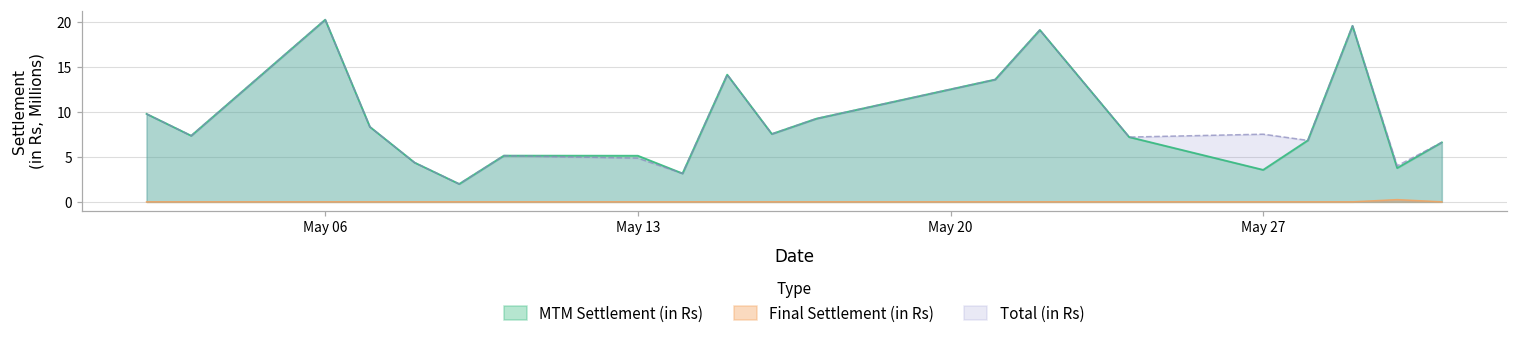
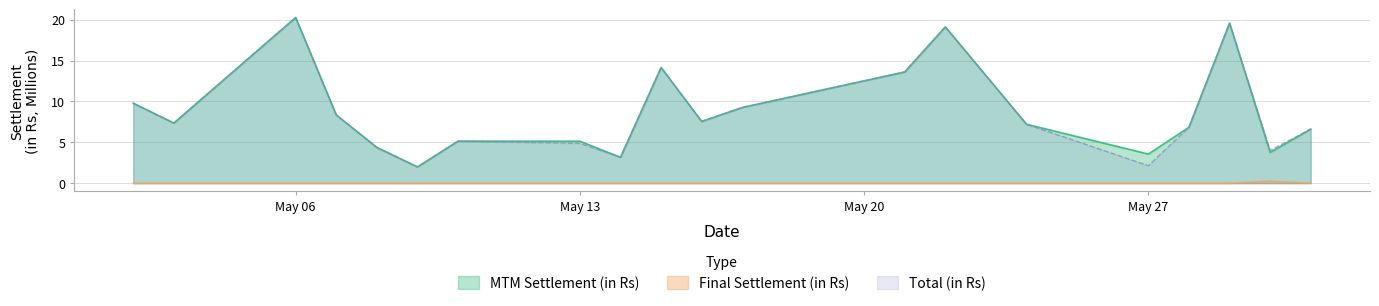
  {
    "MTM Settlement (in Rs)": {
      "May 27": 4
    },
    "Final Settlement (in Rs)": {
      "May 06": 0,
      "May 13": 0,
      "May 27": 0
    },
    "Total (in Rs)": {
-     "May 27": 8
+     "May 27": 2
    }
  }
